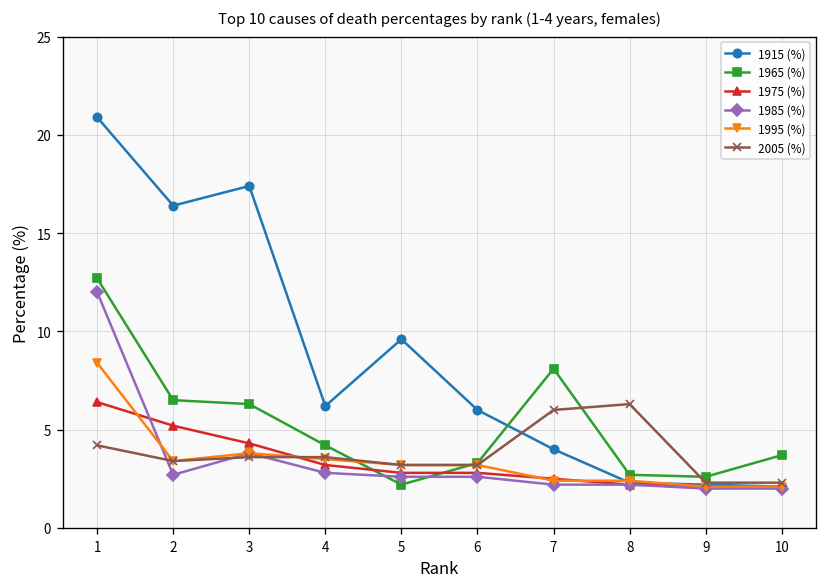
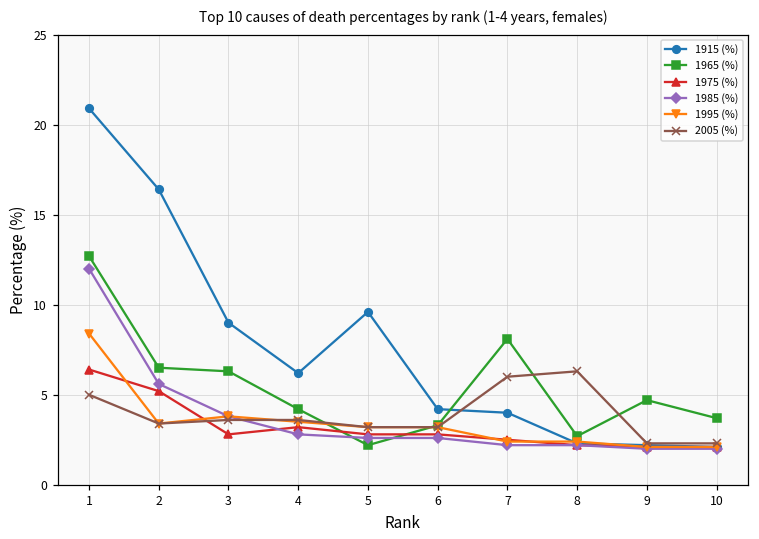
  {
    "1915 (%)": {
      "1": 20.9,
      "2": 16.4,
-     "3": 17.4,
+     "3": 9.0,
      "4": 6.2,
      "5": 9.6,
-     "6": 6.0,
+     "6": 4.2,
      "7": 4.0
    },
    "1965 (%)": {
      "1": 12.7,
      "2": 6.5,
      "3": 6.3,
      "4": 4.2,
      "5": 2.2,
      "7": 8.1,
      "8": 2.7,
-     "9": 2.6,
+     "9": 4.7,
      "10": 3.7
    },
    "1975 (%)": {
      "1": 6.4,
      "2": 5.2,
-     "3": 4.3,
+     "3": 2.8,
      "4": 3.2,
      "5": 2.8,
      "6": 2.8
    },
    "1985 (%)": {
      "1": 12.0,
-     "2": 2.7,
+     "2": 5.6,
      "4": 2.8,
      "5": 2.6,
      "6": 2.6,
      "7": 2.2
    },
    "1995 (%)": {
      "1": 8.4
    },
    "2005 (%)": {
-     "1": 4.2,
+     "1": 5.0,
      "3": 3.6,
      "7": 6.0,
      "8": 6.3,
      "10": 2.3
    }
  }
